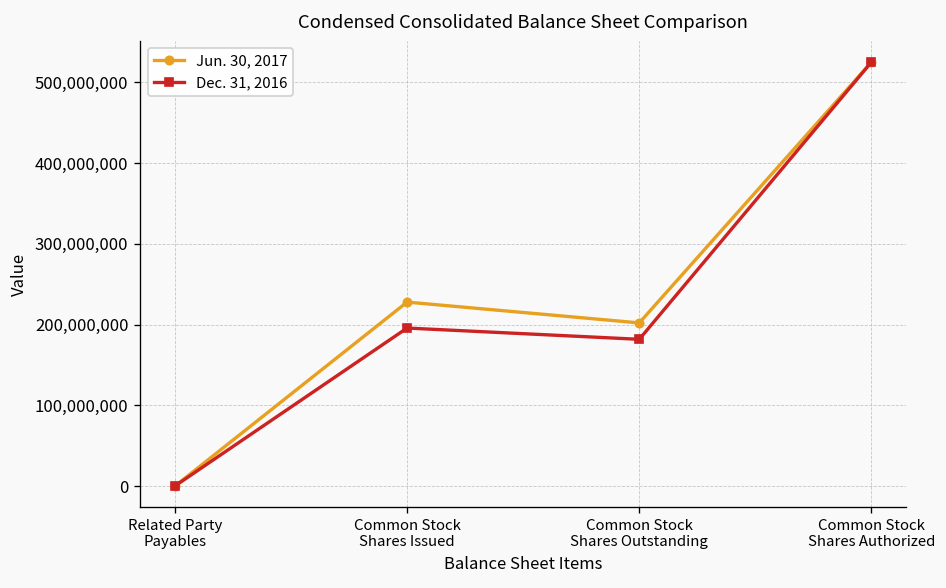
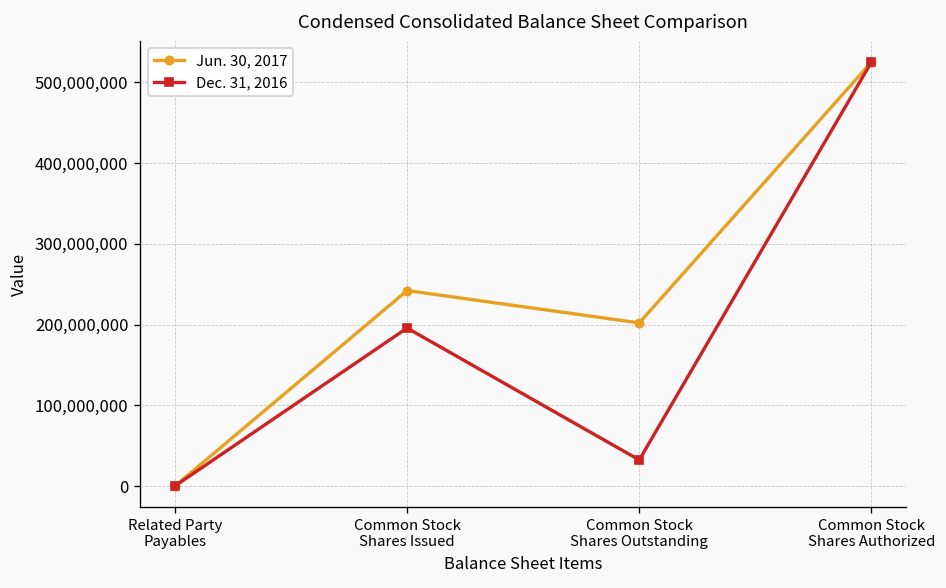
  {
    "Jun. 30, 2017": {
-     "Common Stock Shares Issued": "230,000,000",
+     "Common Stock Shares Issued": "240,000,000",
      "Common Stock Shares Outstanding": "200,000,000"
    },
    "Dec. 31, 2016": {
      "Common Stock Shares Issued": "200,000,000",
-     "Common Stock Shares Outstanding": "180,000,000"
+     "Common Stock Shares Outstanding": "30,000,000"
    }
  }
